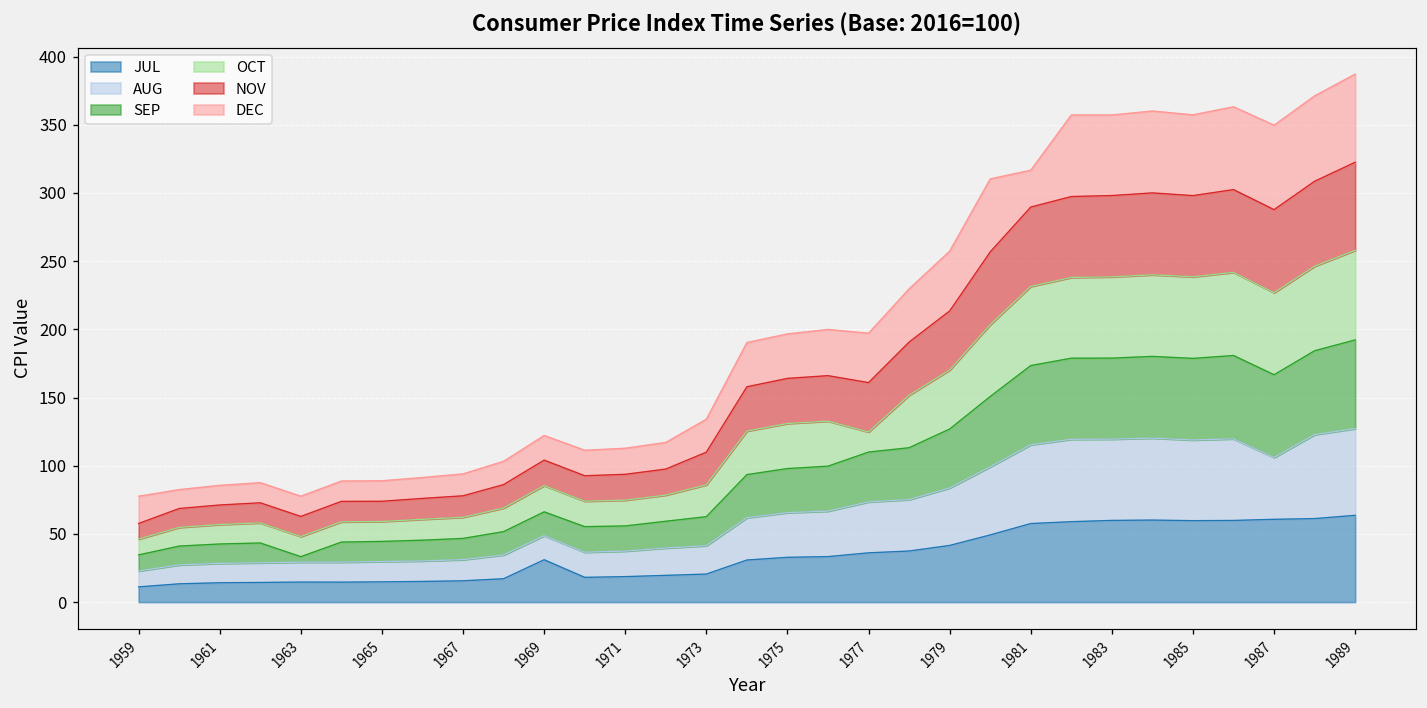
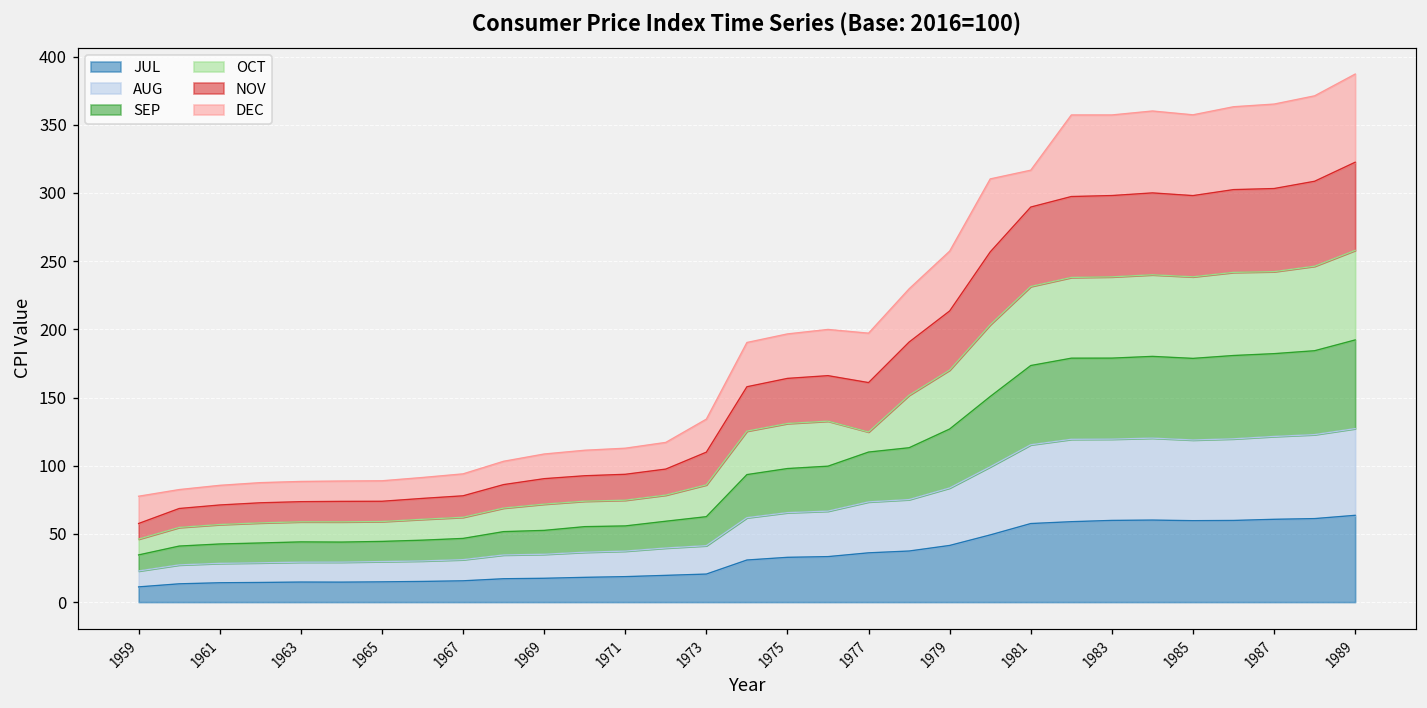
  {
    "JUL": {
      "1959": 11,
      "1961": 14,
      "1963": 15,
      "1965": 15,
      "1967": 16,
-     "1969": 31,
+     "1969": 17,
      "1971": 19,
      "1973": 21,
      "1975": 33,
      "1977": 36,
      "1979": 42,
      "1981": 58,
      "1983": 60,
      "1985": 60,
      "1987": 61,
      "1989": 64
    },
    "AUG": {
      "1959": 12,
      "1961": 14,
      "1963": 15,
      "1965": 15,
      "1967": 16,
      "1969": 18,
      "1971": 19,
      "1973": 21,
      "1975": 33,
      "1977": 37,
      "1979": 42,
      "1981": 58,
      "1983": 60,
      "1985": 59,
-     "1987": 45,
+     "1987": 61,
      "1989": 64
    },
    "SEP": {
      "1959": 12,
      "1961": 14,
-     "1963": 4,
+     "1963": 15,
      "1965": 15,
      "1967": 16,
      "1969": 18,
      "1971": 18,
      "1973": 21,
      "1975": 32,
      "1977": 37,
      "1979": 43,
      "1981": 58,
      "1983": 59,
      "1985": 60,
      "1987": 61,
      "1989": 65
    },
    "OCT": {
      "1959": 12,
      "1961": 14,
      "1963": 15,
      "1965": 15,
      "1967": 16,
      "1969": 19,
      "1971": 19,
      "1973": 23,
      "1975": 33,
      "1977": 15,
      "1979": 43,
      "1981": 58,
      "1983": 60,
      "1985": 60,
      "1987": 60,
      "1989": 66
    },
    "NOV": {
      "1959": 11,
      "1961": 14,
      "1963": 15,
      "1965": 15,
      "1967": 16,
      "1969": 19,
      "1971": 19,
      "1973": 24,
      "1975": 33,
      "1977": 36,
      "1979": 43,
      "1981": 58,
      "1983": 60,
      "1985": 60,
      "1987": 61,
      "1989": 65
    },
    "DEC": {
      "1959": 20,
      "1961": 14,
      "1963": 15,
      "1965": 15,
      "1967": 16,
      "1969": 18,
      "1971": 19,
      "1973": 24,
      "1975": 33,
      "1977": 36,
      "1979": 44,
      "1981": 27,
      "1983": 59,
      "1985": 59,
      "1987": 62,
      "1989": 65
    }
  }
